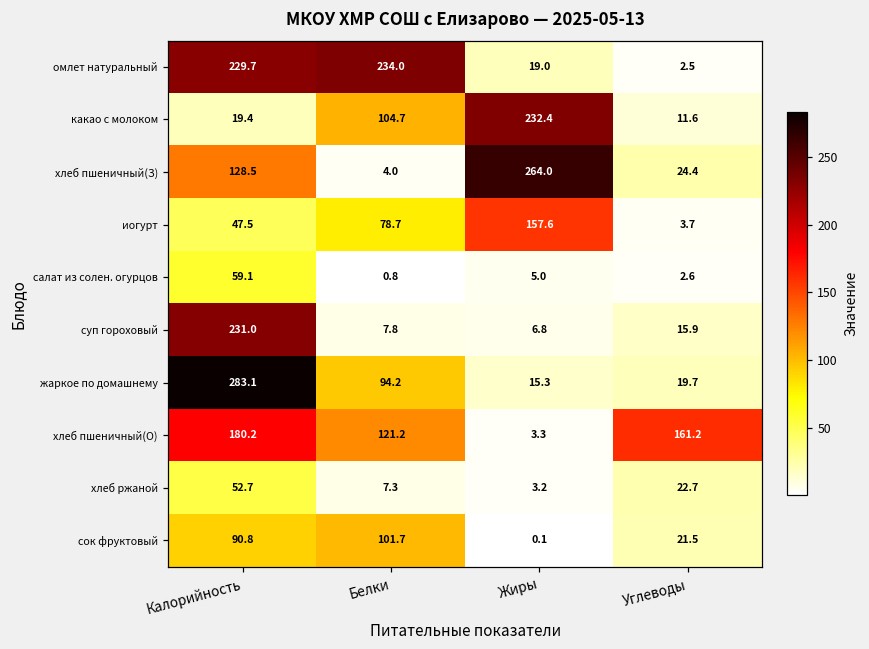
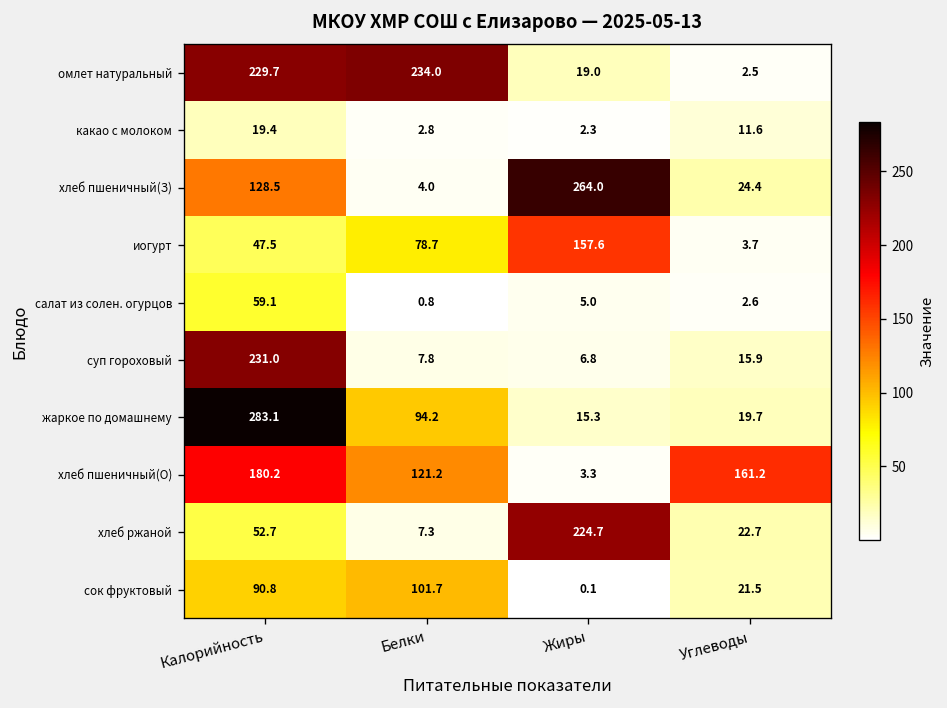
  {
    "омлет натуральный": {
      "Калорийность": 229.7,
      "Белки": 234.0,
      "Жиры": 19.0,
      "Углеводы": 2.5
    },
    "какао с молоком": {
      "Калорийность": 19.4,
-     "Белки": 104.7,
-     "Жиры": 232.4,
+     "Белки": 2.8,
+     "Жиры": 2.3,
      "Углеводы": 11.6
    },
    "хлеб пшеничный(З)": {
      "Калорийность": 128.5,
      "Белки": 4.0,
      "Жиры": 264.0,
      "Углеводы": 24.4
    },
    "иогурт": {
      "Калорийность": 47.5,
      "Белки": 78.7,
      "Жиры": 157.6,
      "Углеводы": 3.7
    },
    "салат из солен. огурцов": {
      "Калорийность": 59.1,
      "Белки": 0.8,
      "Жиры": 5.0,
      "Углеводы": 2.6
    },
    "суп гороховый": {
      "Калорийность": 231.0,
      "Белки": 7.8,
      "Жиры": 6.8,
      "Углеводы": 15.9
    },
    "жаркое по домашнему": {
      "Калорийность": 283.1,
      "Белки": 94.2,
      "Жиры": 15.3,
      "Углеводы": 19.7
    },
    "хлеб пшеничный(О)": {
      "Калорийность": 180.2,
      "Белки": 121.2,
      "Жиры": 3.3,
      "Углеводы": 161.2
    },
    "хлеб ржаной": {
      "Калорийность": 52.7,
      "Белки": 7.3,
-     "Жиры": 3.2,
+     "Жиры": 224.7,
      "Углеводы": 22.7
    },
    "сок фруктовый": {
      "Калорийность": 90.8,
      "Белки": 101.7,
      "Жиры": 0.1,
      "Углеводы": 21.5
    }
  }
